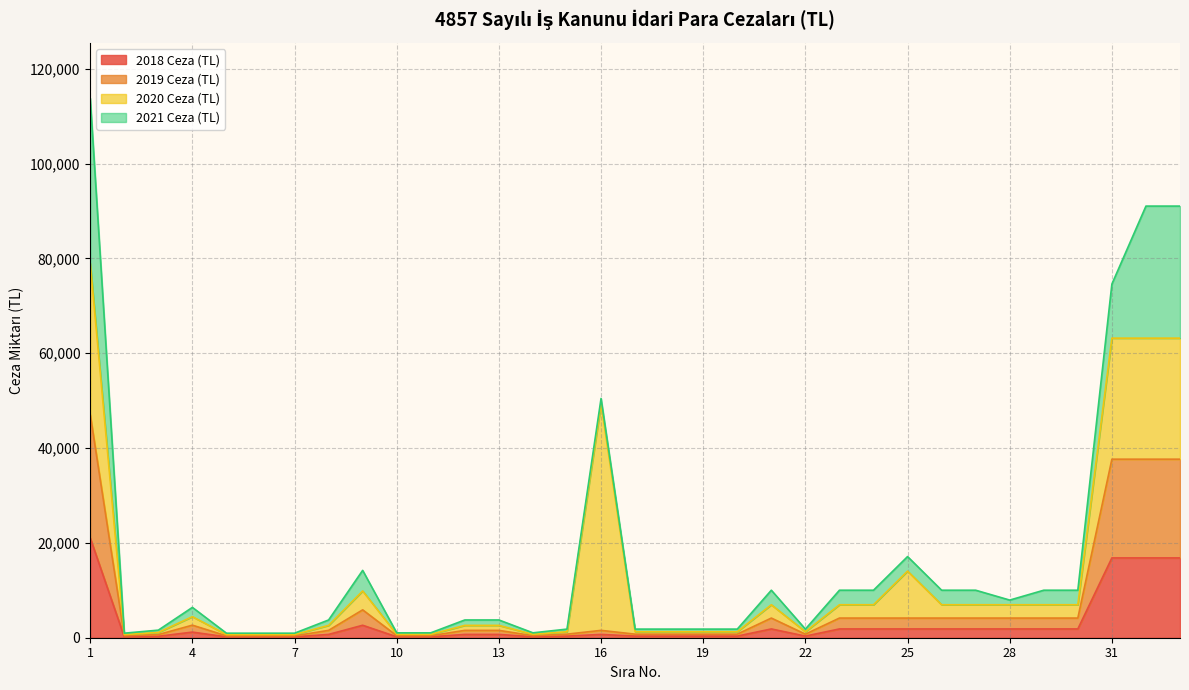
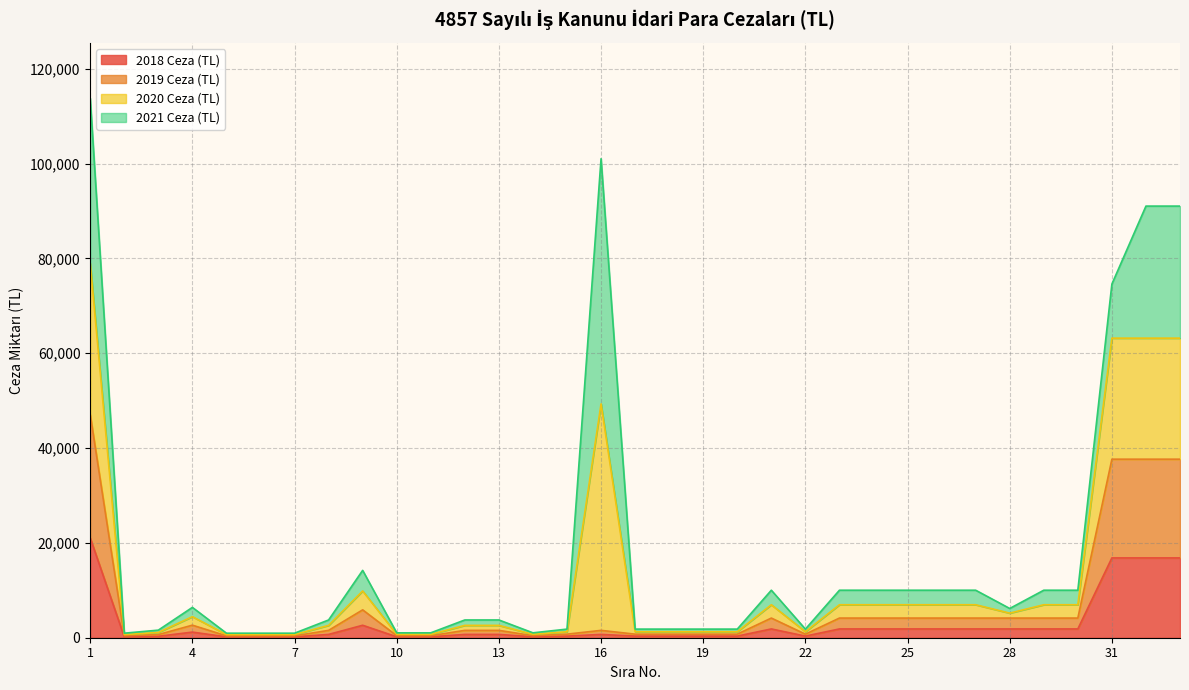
  {
    "2020 Ceza (TL)": {
      "1": "32,000",
      "4": "2,000",
      "13": "1,000",
      "16": "48,000",
-     "25": "10,000",
-     "28": "3,000",
+     "25": "3,000",
+     "28": "1,000",
      "31": "26,000"
    },
    "2021 Ceza (TL)": {
      "1": "35,000",
      "4": "2,000",
      "13": "1,000",
-     "16": "1,000",
+     "16": "52,000",
      "19": "1,000",
      "22": "1,000",
      "25": "3,000",
      "28": "1,000",
      "31": "11,000"
    }
  }
